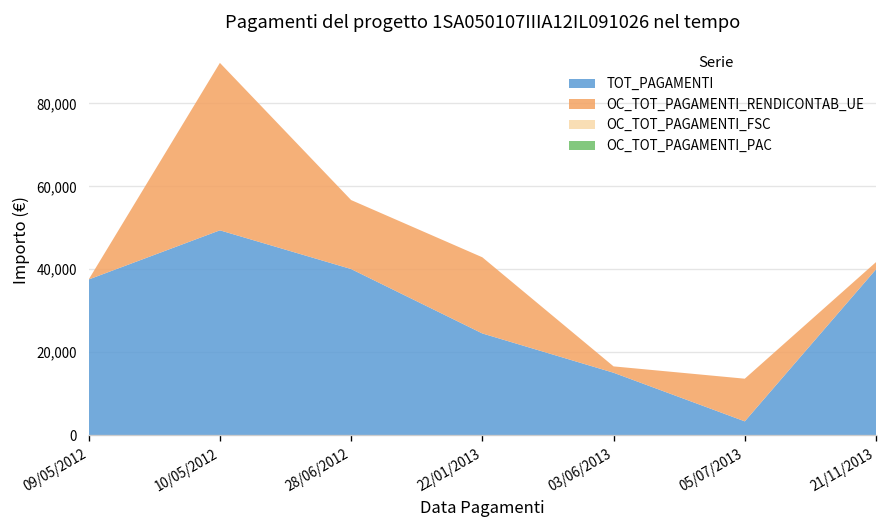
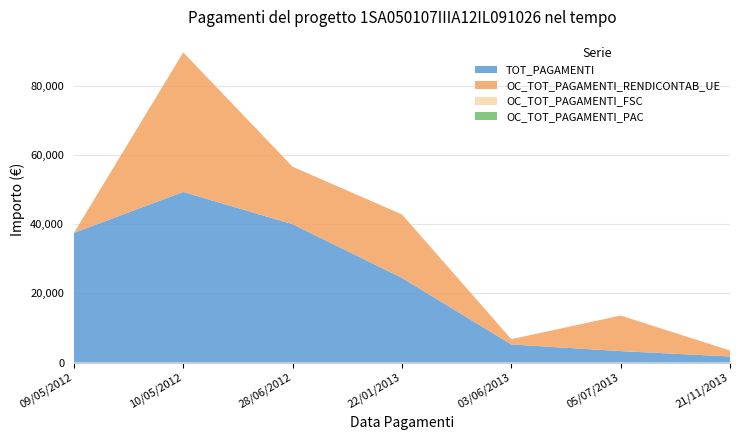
  {
    "TOT_PAGAMENTI": {
      "10/05/2012": "49,000",
      "28/06/2012": "40,000",
      "22/01/2013": "25,000",
-     "03/06/2013": "15,000",
+     "03/06/2013": "5,000",
      "05/07/2013": "3,000",
-     "21/11/2013": "40,000"
+     "21/11/2013": "2,000"
    }
  }
